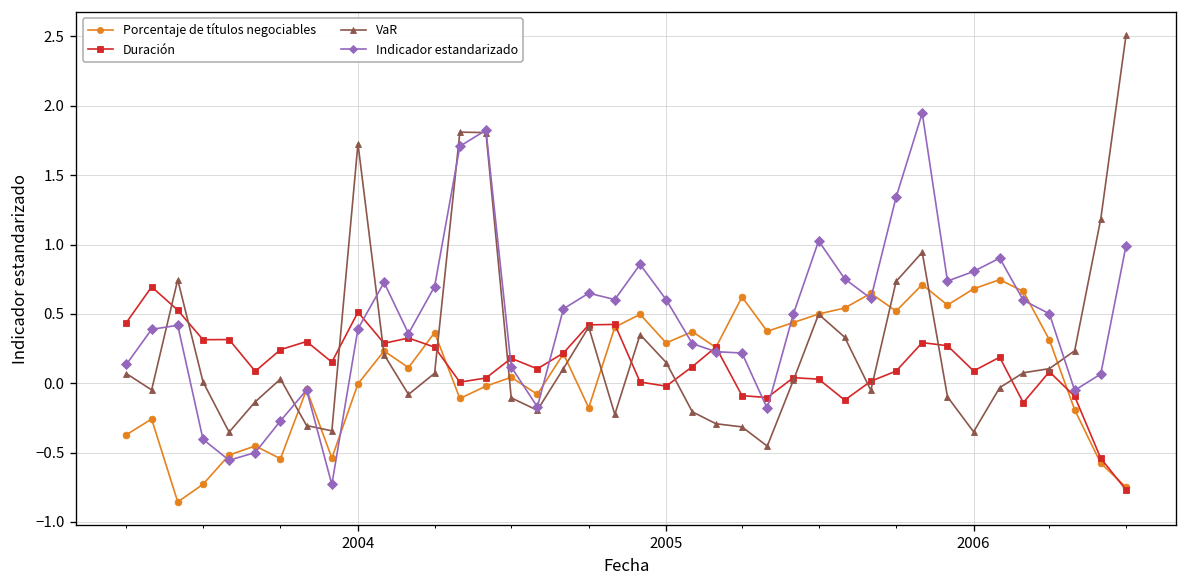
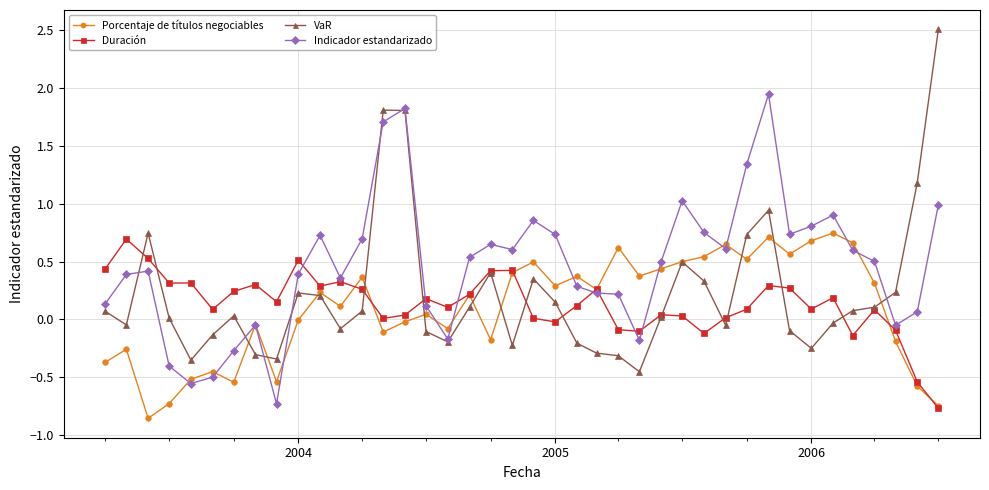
  {
    "Porcentaje de títulos negociables": {
      "2004": 0.00,
      "2005": 0.29,
      "2006": 0.68
    },
    "Duración": {
      "2004": 0.51,
      "2005": -0.02,
      "2006": 0.09
    },
    "VaR": {
-     "2004": 1.73,
+     "2004": 0.23,
      "2005": 0.15,
-     "2006": -0.35
+     "2006": -0.25
    },
    "Indicador estandarizado": {
      "2004": 0.39,
-     "2005": 0.60,
+     "2005": 0.73,
      "2006": 0.81
    }
  }
